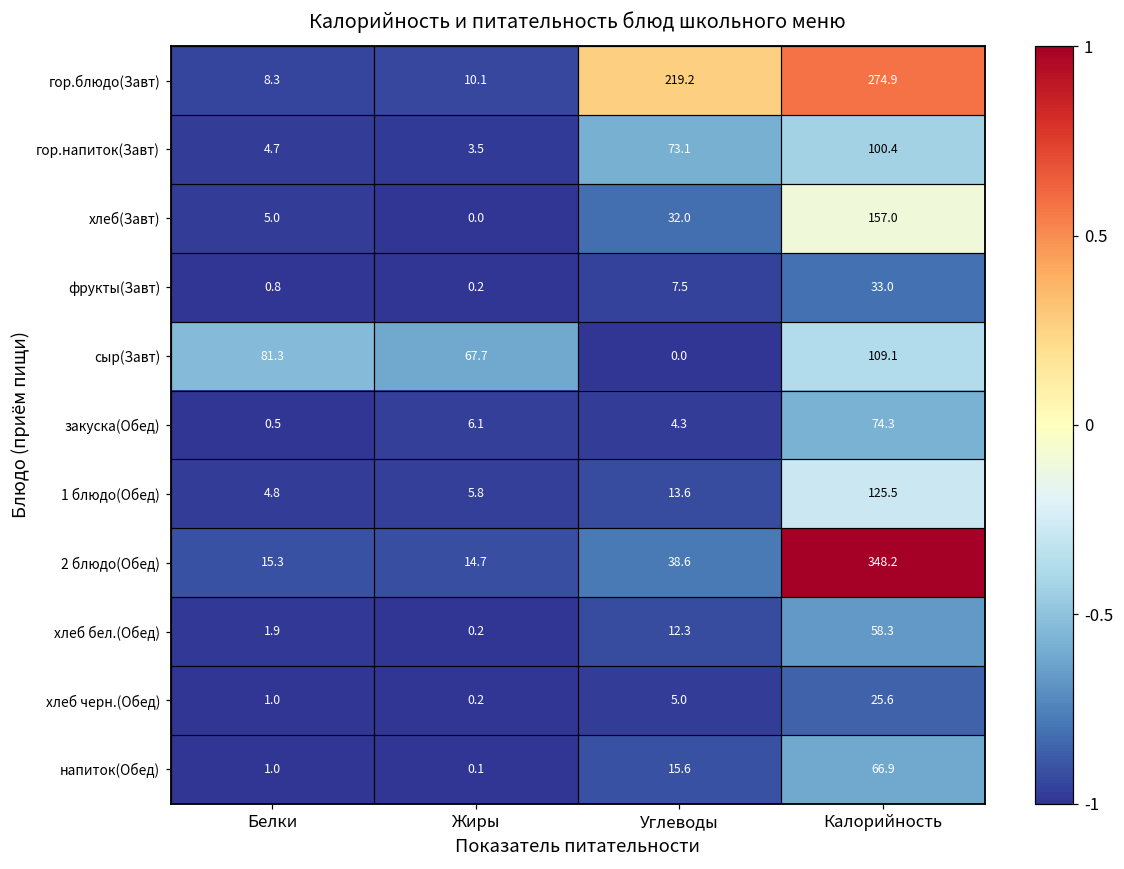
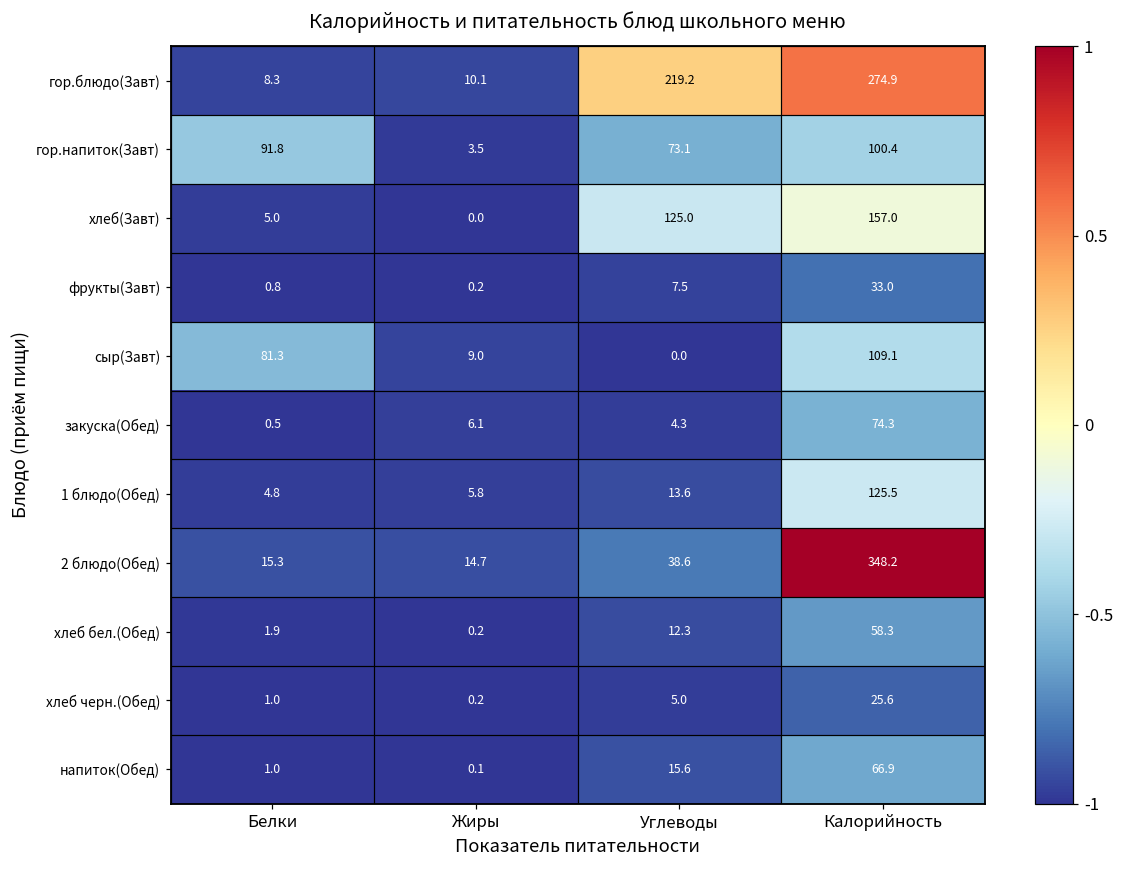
  {
    "гор.блюдо(Завт)": {
      "Белки": 8.3,
      "Жиры": 10.1,
      "Углеводы": 219.2,
      "Калорийность": 274.9
    },
    "гор.напиток(Завт)": {
-     "Белки": 4.7,
+     "Белки": 91.8,
      "Жиры": 3.5,
      "Углеводы": 73.1,
      "Калорийность": 100.4
    },
    "хлеб(Завт)": {
      "Белки": 5.0,
      "Жиры": 0.0,
-     "Углеводы": 32.0,
+     "Углеводы": 125.0,
      "Калорийность": 157.0
    },
    "фрукты(Завт)": {
      "Белки": 0.8,
      "Жиры": 0.2,
      "Углеводы": 7.5,
      "Калорийность": 33.0
    },
    "сыр(Завт)": {
      "Белки": 81.3,
-     "Жиры": 67.7,
+     "Жиры": 9.0,
      "Углеводы": 0.0,
      "Калорийность": 109.1
    },
    "закуска(Обед)": {
      "Белки": 0.5,
      "Жиры": 6.1,
      "Углеводы": 4.3,
      "Калорийность": 74.3
    },
    "1 блюдо(Обед)": {
      "Белки": 4.8,
      "Жиры": 5.8,
      "Углеводы": 13.6,
      "Калорийность": 125.5
    },
    "2 блюдо(Обед)": {
      "Белки": 15.3,
      "Жиры": 14.7,
      "Углеводы": 38.6,
      "Калорийность": 348.2
    },
    "хлеб бел.(Обед)": {
      "Белки": 1.9,
      "Жиры": 0.2,
      "Углеводы": 12.3,
      "Калорийность": 58.3
    },
    "хлеб черн.(Обед)": {
      "Белки": 1.0,
      "Жиры": 0.2,
      "Углеводы": 5.0,
      "Калорийность": 25.6
    },
    "напиток(Обед)": {
      "Белки": 1.0,
      "Жиры": 0.1,
      "Углеводы": 15.6,
      "Калорийность": 66.9
    }
  }
